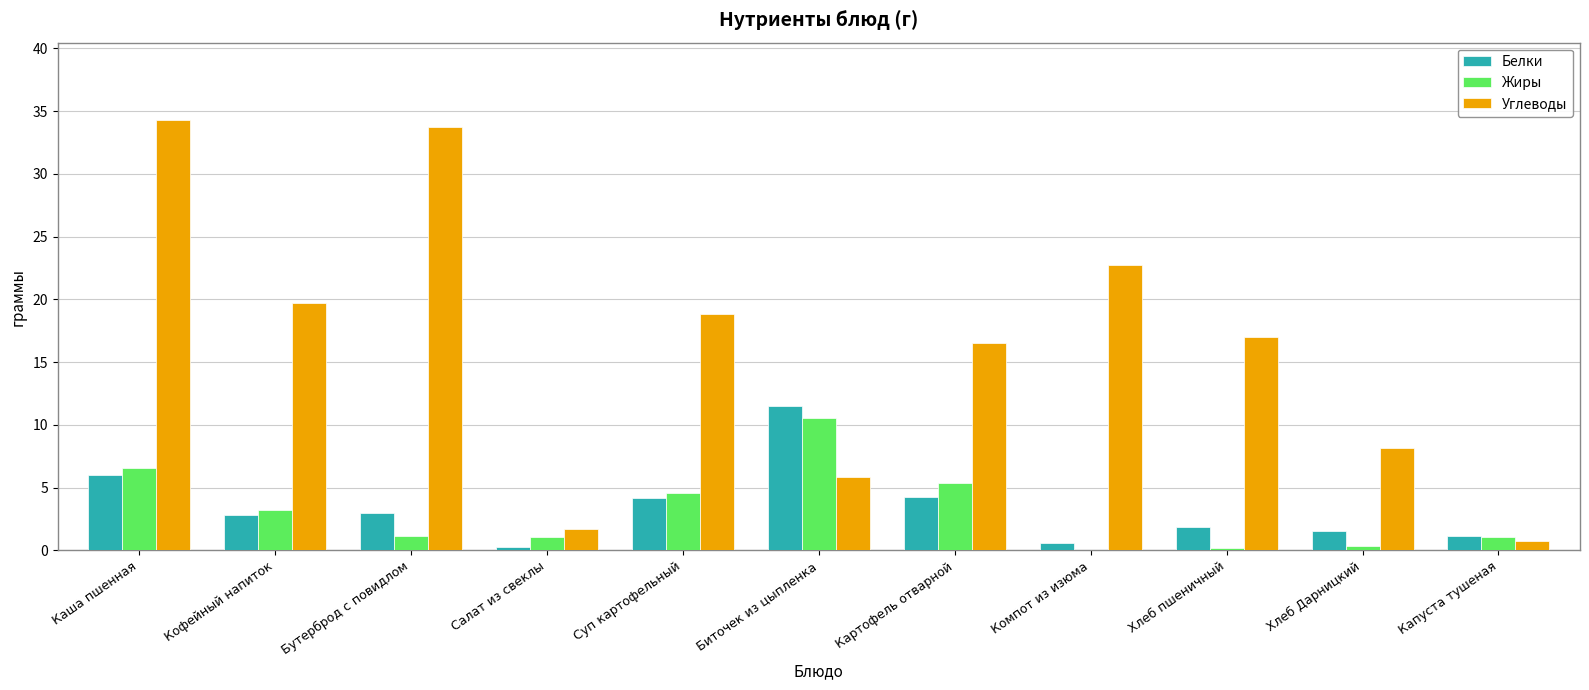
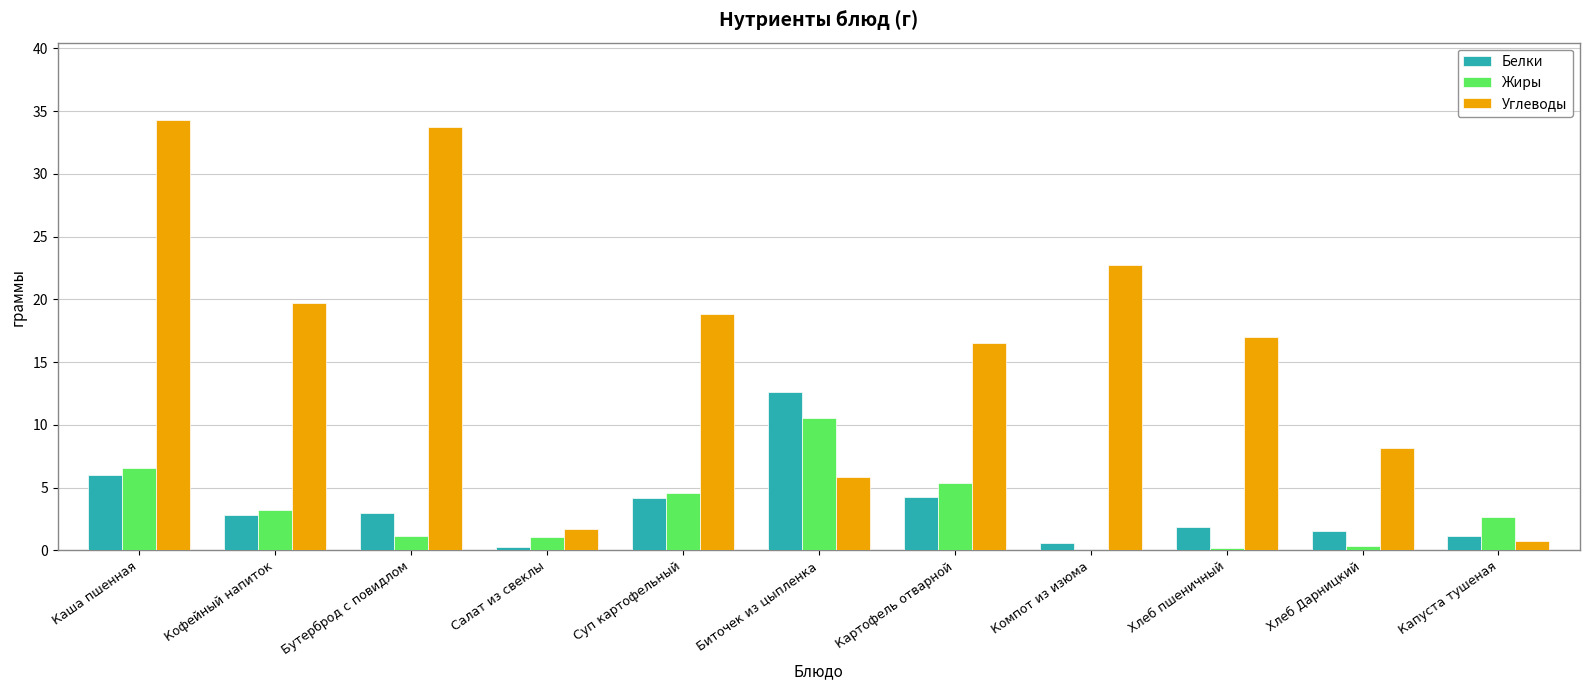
  {
    "Белки": {
      "Каша пшенная": 6.0,
      "Кофейный напиток": 2.8,
      "Бутерброд с повидлом": 3.0,
      "Салат из свеклы": 0.3,
      "Суп картофельный": 4.2,
-     "Биточек из цыпленка": 11.5,
+     "Биточек из цыпленка": 12.6,
      "Картофель отварной": 4.2,
      "Компот из изюма": 0.6,
      "Хлеб пшеничный": 1.9,
      "Хлеб Дарницкий": 1.6,
      "Капуста тушеная": 1.1
    },
    "Жиры": {
      "Каша пшенная": 6.5,
      "Кофейный напиток": 3.2,
      "Бутерброд с повидлом": 1.2,
      "Салат из свеклы": 1.1,
      "Суп картофельный": 4.6,
      "Биточек из цыпленка": 10.5,
      "Картофель отварной": 5.3,
      "Компот из изюма": 0.0,
      "Хлеб пшеничный": 0.2,
      "Хлеб Дарницкий": 0.3,
-     "Капуста тушеная": 1.1
+     "Капуста тушеная": 2.6
    },
    "Углеводы": {
      "Каша пшенная": 34.3,
      "Кофейный напиток": 19.7,
      "Бутерброд с повидлом": 33.8,
      "Салат из свеклы": 1.7,
      "Суп картофельный": 18.8,
      "Биточек из цыпленка": 5.8,
      "Картофель отварной": 16.5,
      "Компот из изюма": 22.7,
      "Хлеб пшеничный": 17.0,
      "Хлеб Дарницкий": 8.2,
      "Капуста тушеная": 0.8
    }
  }
